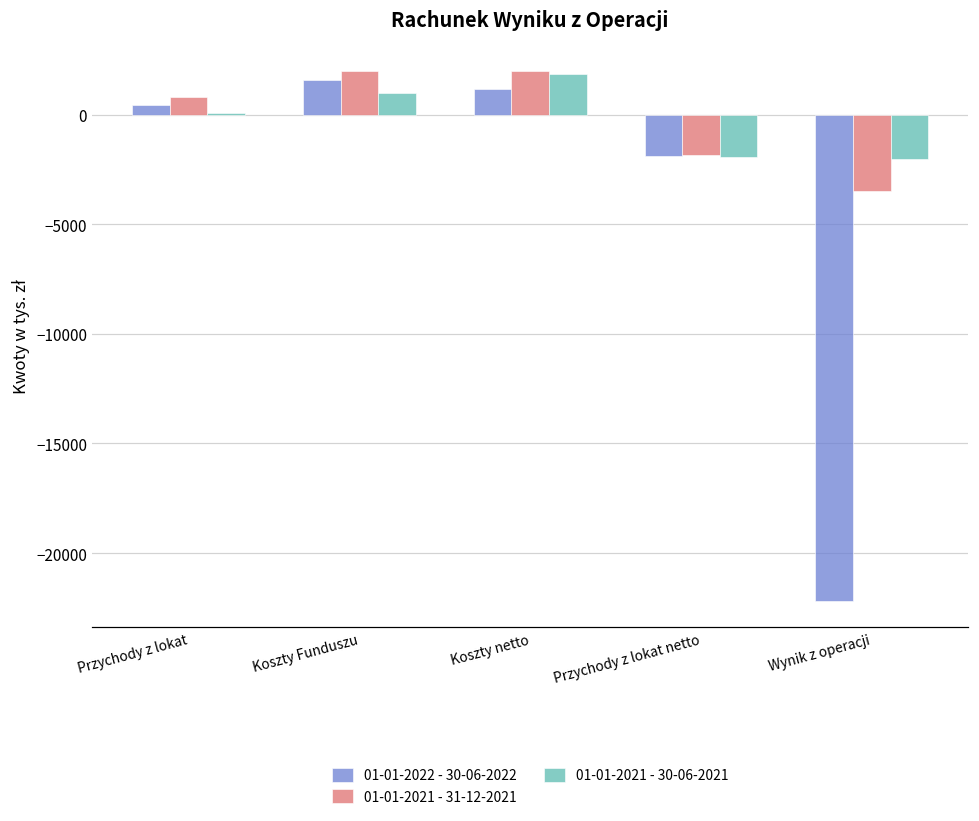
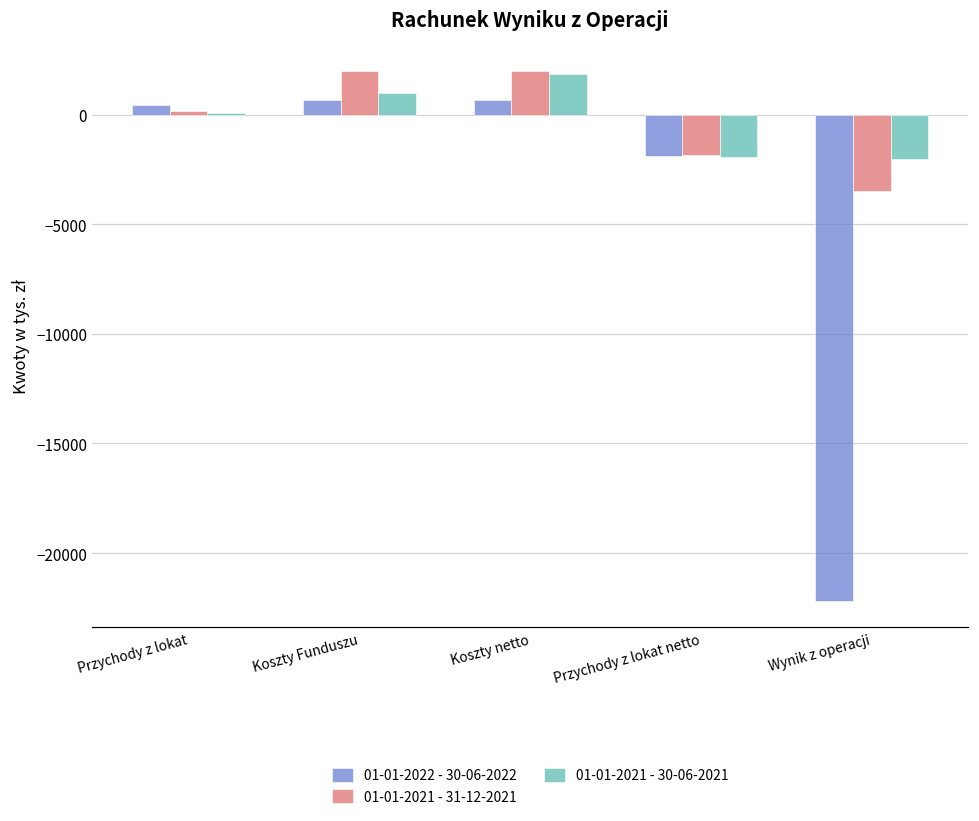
  {
    "01-01-2022 - 30-06-2022": {
      "Przychody z lokat": 500,
-     "Koszty Funduszu": 1600,
-     "Koszty netto": 1200,
+     "Koszty Funduszu": 700,
+     "Koszty netto": 700,
      "Przychody z lokat netto": -1900,
      "Wynik z operacji": -22200
    },
    "01-01-2021 - 31-12-2021": {
-     "Przychody z lokat": 800,
+     "Przychody z lokat": 100,
      "Koszty Funduszu": 2000,
      "Koszty netto": 2000,
      "Przychody z lokat netto": -1800,
      "Wynik z operacji": -3500
    },
    "01-01-2021 - 30-06-2021": {
      "Koszty Funduszu": 1000,
      "Koszty netto": 1800,
      "Przychody z lokat netto": -2000,
      "Wynik z operacji": -2000
    }
  }
